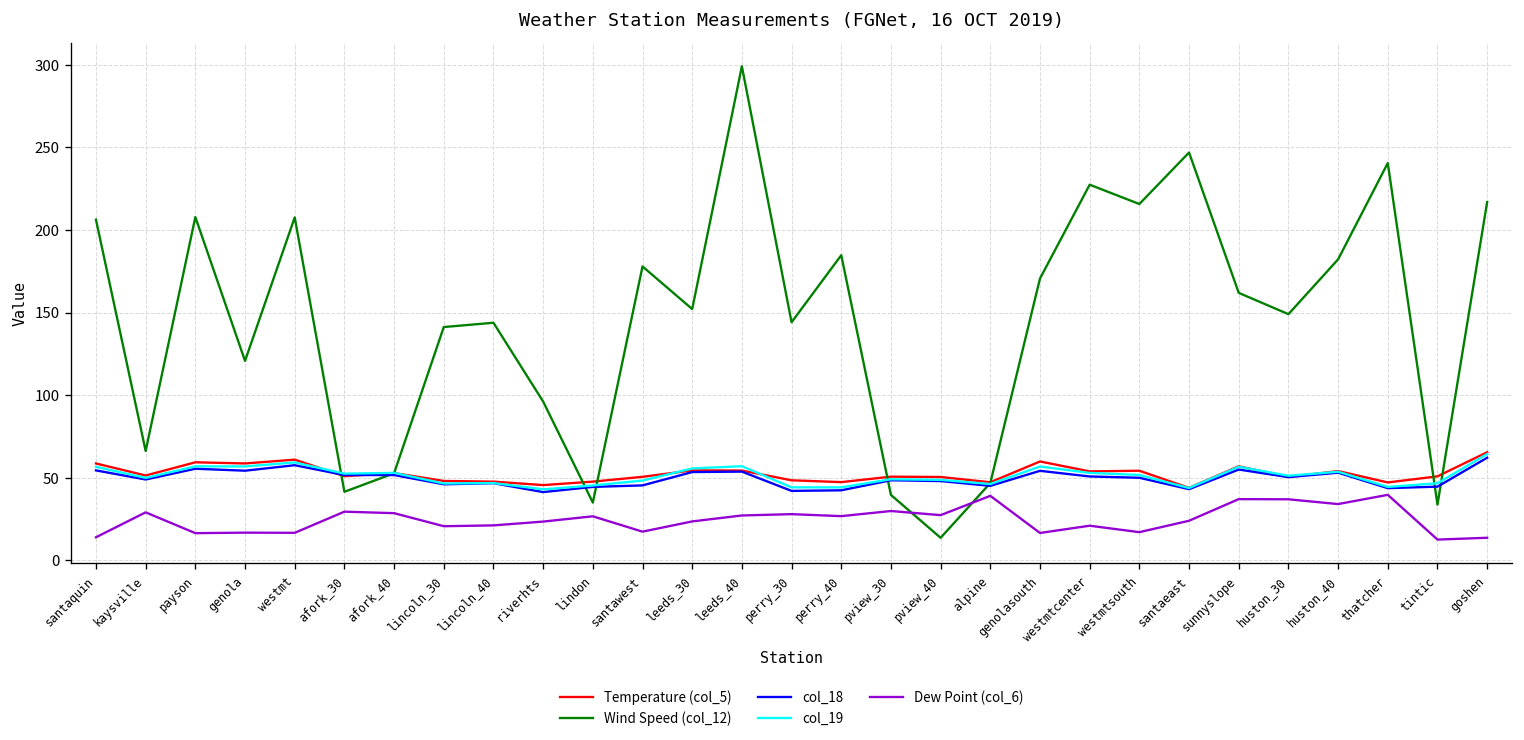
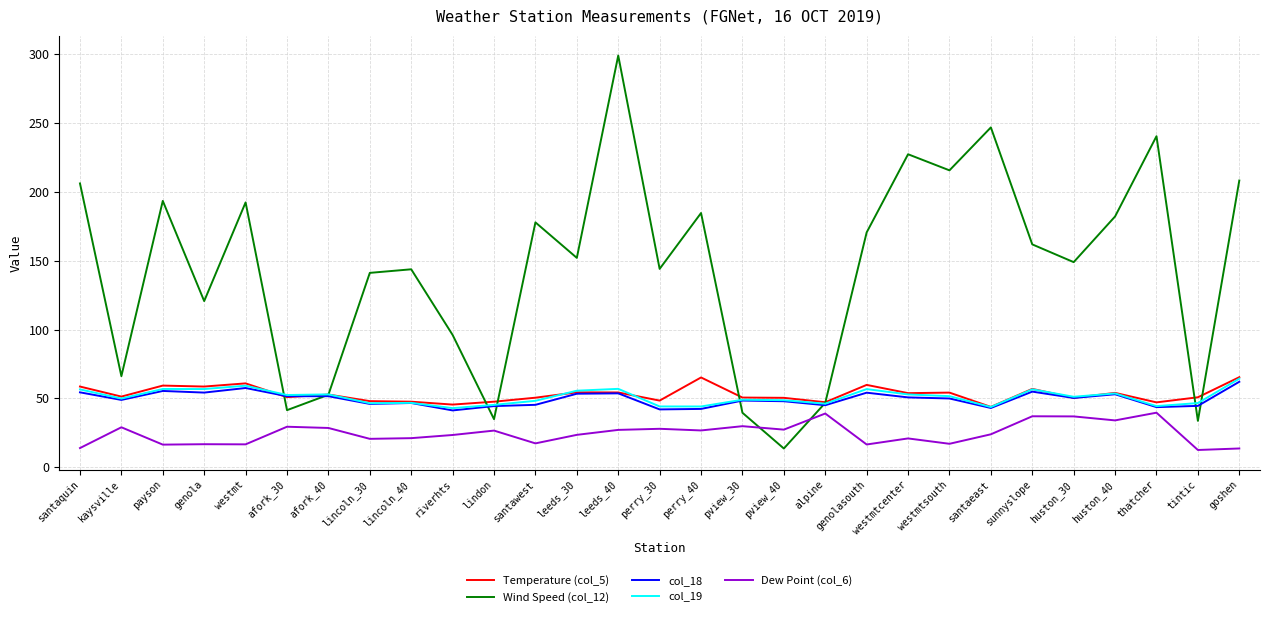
  {
    "Temperature (col_5)": {
      "santaquin": 59,
      "payson": 59,
      "riverhts": 46,
      "lindon": 48,
      "santawest": 51,
      "perry_30": 48,
-     "perry_40": 47,
+     "perry_40": 65,
      "genolasouth": 60,
      "westmtsouth": 54,
      "thatcher": 47,
      "tintic": 51
    },
    "Wind Speed (col_12)": {
      "santaquin": 206,
      "kaysville": 66,
-     "payson": 208,
+     "payson": 194,
      "genola": 121,
-     "westmt": 208,
+     "westmt": 192,
      "afork_30": 41,
      "lincoln_30": 141,
      "lincoln_40": 144,
      "riverhts": 96,
      "lindon": 35,
      "santawest": 178,
      "leeds_30": 152,
      "leeds_40": 299,
      "perry_30": 144,
      "perry_40": 185,
      "pview_30": 40,
      "pview_40": 14,
      "genolasouth": 171,
      "westmtcenter": 227,
      "westmtsouth": 216,
      "santaeast": 247,
      "sunnyslope": 162,
      "huston_30": 149,
      "huston_40": 182,
      "thatcher": 241,
      "tintic": 34,
-     "goshen": 217
+     "goshen": 208
    },
    "col_18": {
      "santaquin": 54,
      "genola": 54,
      "santawest": 45,
      "perry_30": 42,
      "genolasouth": 54,
      "westmtcenter": 51,
      "tintic": 45,
      "goshen": 62
    },
    "col_19": {
      "santaquin": 57,
      "santawest": 48,
      "leeds_40": 57,
      "perry_30": 44,
      "genolasouth": 57,
      "tintic": 47
    },
    "Dew Point (col_6)": {
      "santaquin": 14,
      "kaysville": 29,
      "payson": 16,
      "genola": 17,
      "westmt": 17,
      "afork_30": 29,
      "afork_40": 29,
      "lincoln_30": 21,
      "lincoln_40": 21,
      "riverhts": 23,
      "lindon": 27,
      "santawest": 17,
      "leeds_30": 24,
      "leeds_40": 27,
      "perry_30": 28,
      "perry_40": 27,
      "pview_30": 30,
      "pview_40": 27,
      "alpine": 39,
      "genolasouth": 17,
      "westmtcenter": 21,
      "westmtsouth": 17,
      "santaeast": 24,
      "sunnyslope": 37,
      "huston_30": 37,
      "huston_40": 34,
      "thatcher": 40,
      "tintic": 13,
      "goshen": 14
    }
  }
